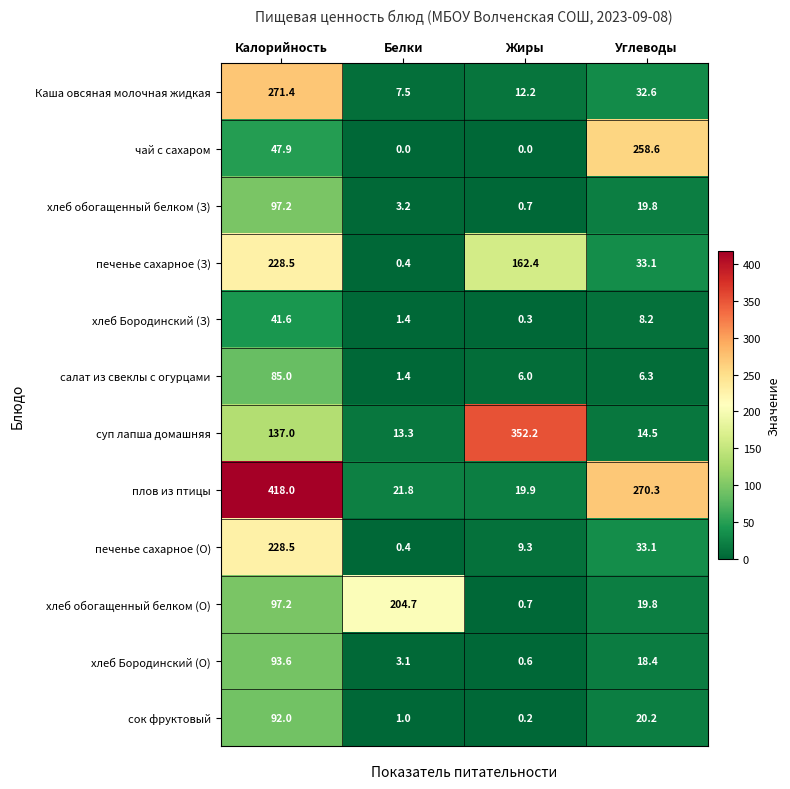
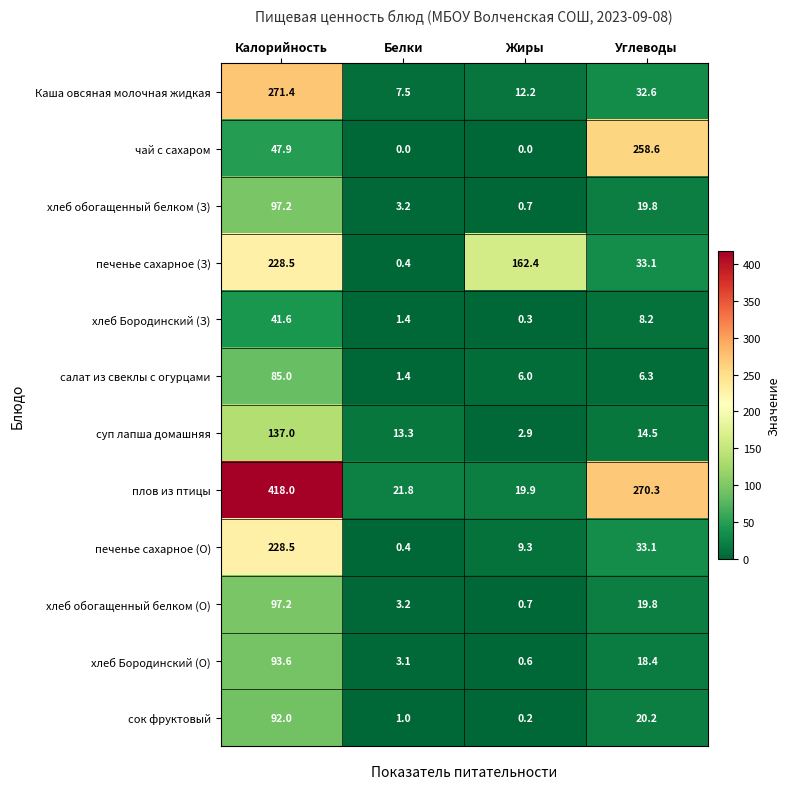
  {
    "Каша овсяная молочная жидкая": {
      "Калорийность": 271.4,
      "Белки": 7.5,
      "Жиры": 12.2,
      "Углеводы": 32.6
    },
    "чай с сахаром": {
      "Калорийность": 47.9,
      "Белки": 0.0,
      "Жиры": 0.0,
      "Углеводы": 258.6
    },
    "хлеб обогащенный белком (З)": {
      "Калорийность": 97.2,
      "Белки": 3.2,
      "Жиры": 0.7,
      "Углеводы": 19.8
    },
    "печенье сахарное (З)": {
      "Калорийность": 228.5,
      "Белки": 0.4,
      "Жиры": 162.4,
      "Углеводы": 33.1
    },
    "хлеб Бородинский (З)": {
      "Калорийность": 41.6,
      "Белки": 1.4,
      "Жиры": 0.3,
      "Углеводы": 8.2
    },
    "салат из свеклы с огурцами": {
      "Калорийность": 85.0,
      "Белки": 1.4,
      "Жиры": 6.0,
      "Углеводы": 6.3
    },
    "суп лапша домашняя": {
      "Калорийность": 137.0,
      "Белки": 13.3,
-     "Жиры": 352.2,
+     "Жиры": 2.9,
      "Углеводы": 14.5
    },
    "плов из птицы": {
      "Калорийность": 418.0,
      "Белки": 21.8,
      "Жиры": 19.9,
      "Углеводы": 270.3
    },
    "печенье сахарное (О)": {
      "Калорийность": 228.5,
      "Белки": 0.4,
      "Жиры": 9.3,
      "Углеводы": 33.1
    },
    "хлеб обогащенный белком (О)": {
      "Калорийность": 97.2,
-     "Белки": 204.7,
+     "Белки": 3.2,
      "Жиры": 0.7,
      "Углеводы": 19.8
    },
    "хлеб Бородинский (О)": {
      "Калорийность": 93.6,
      "Белки": 3.1,
      "Жиры": 0.6,
      "Углеводы": 18.4
    },
    "сок фруктовый": {
      "Калорийность": 92.0,
      "Белки": 1.0,
      "Жиры": 0.2,
      "Углеводы": 20.2
    }
  }
